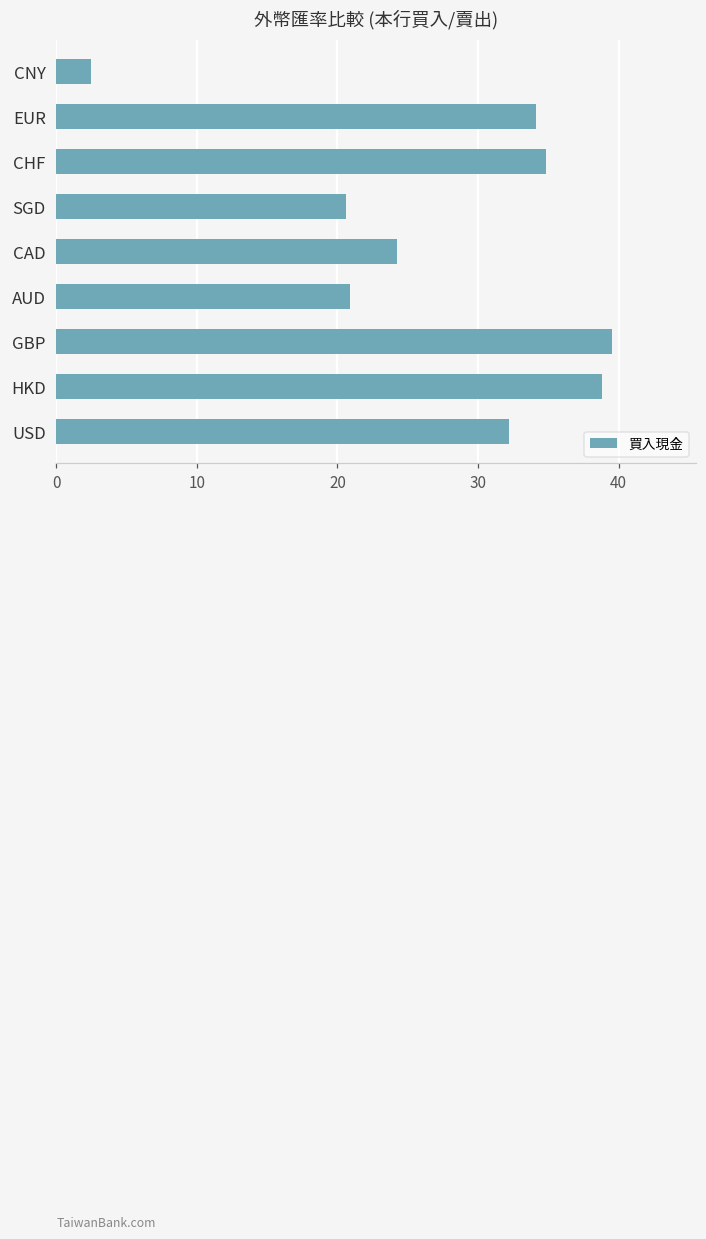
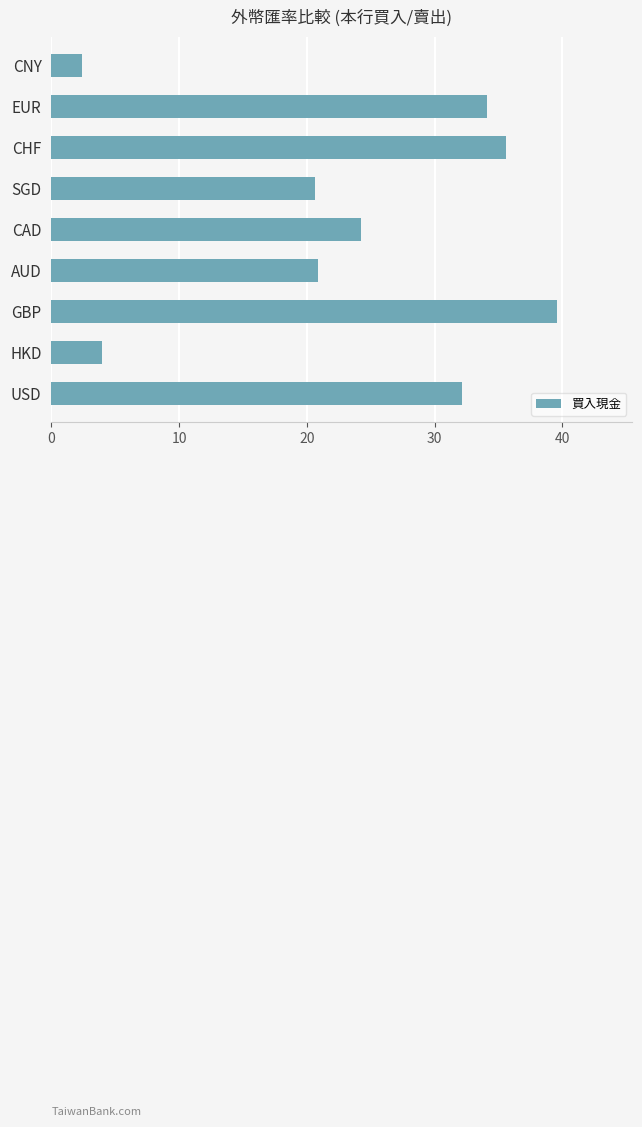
  {
    "CNY": 2.4,
    "EUR": 34.1,
-   "CHF": 34.9,
+   "CHF": 35.6,
    "SGD": 20.6,
    "CAD": 24.2,
    "AUD": 20.9,
    "GBP": 39.6,
-   "HKD": 38.8,
+   "HKD": 4.0,
    "USD": 32.2
  }
